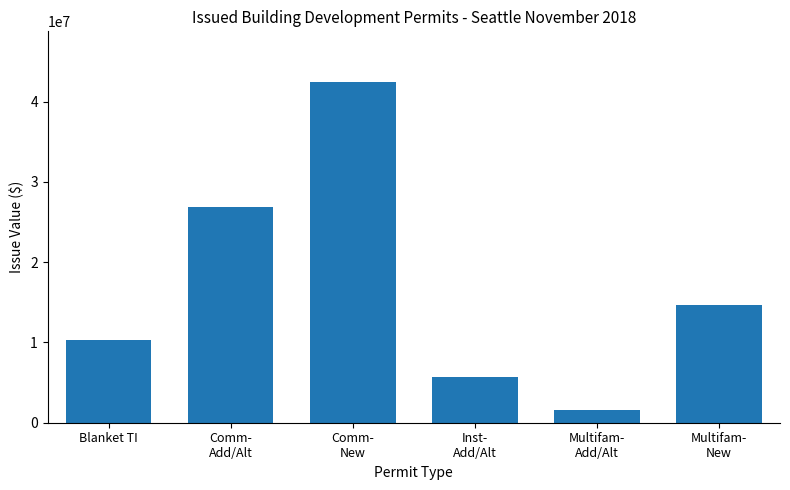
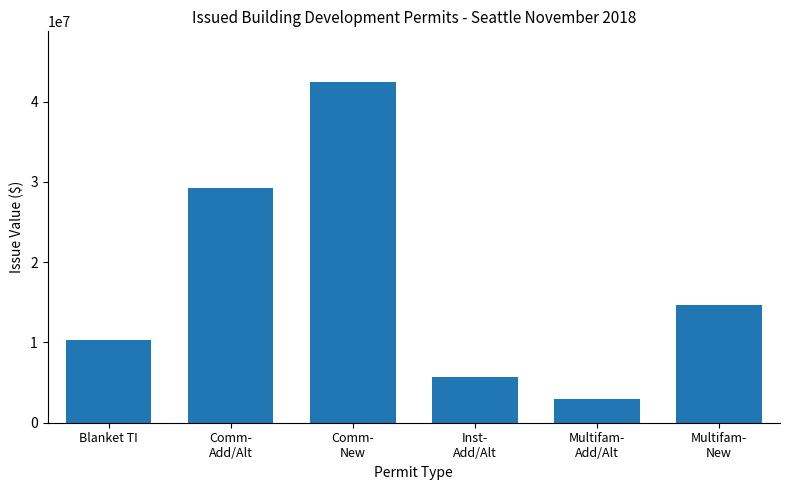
  {
    "Blanket TI": 10000000,
-   "Comm- Add/Alt": 27000000,
+   "Comm- Add/Alt": 29000000,
    "Comm- New": 42000000,
    "Inst- Add/Alt": 6000000,
-   "Multifam- Add/Alt": 2000000,
+   "Multifam- Add/Alt": 3000000,
    "Multifam- New": 15000000
  }
